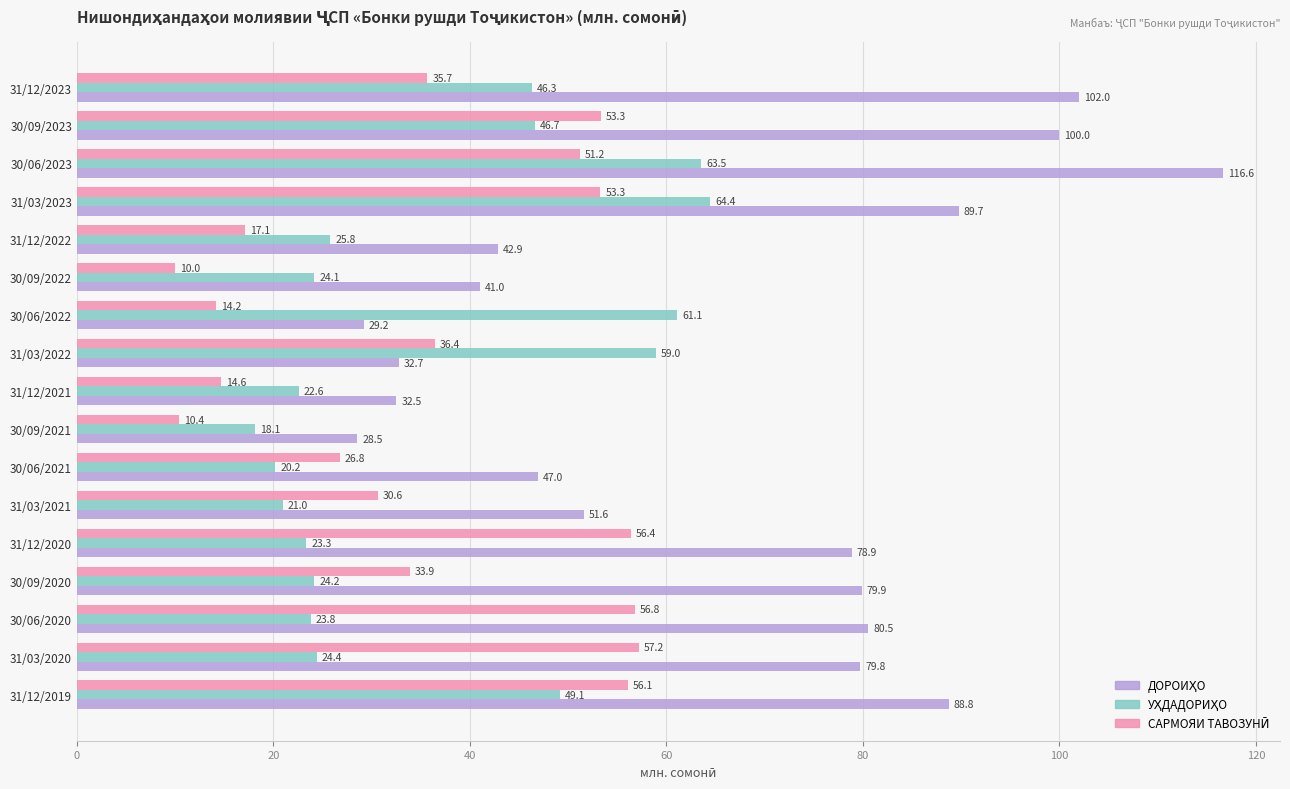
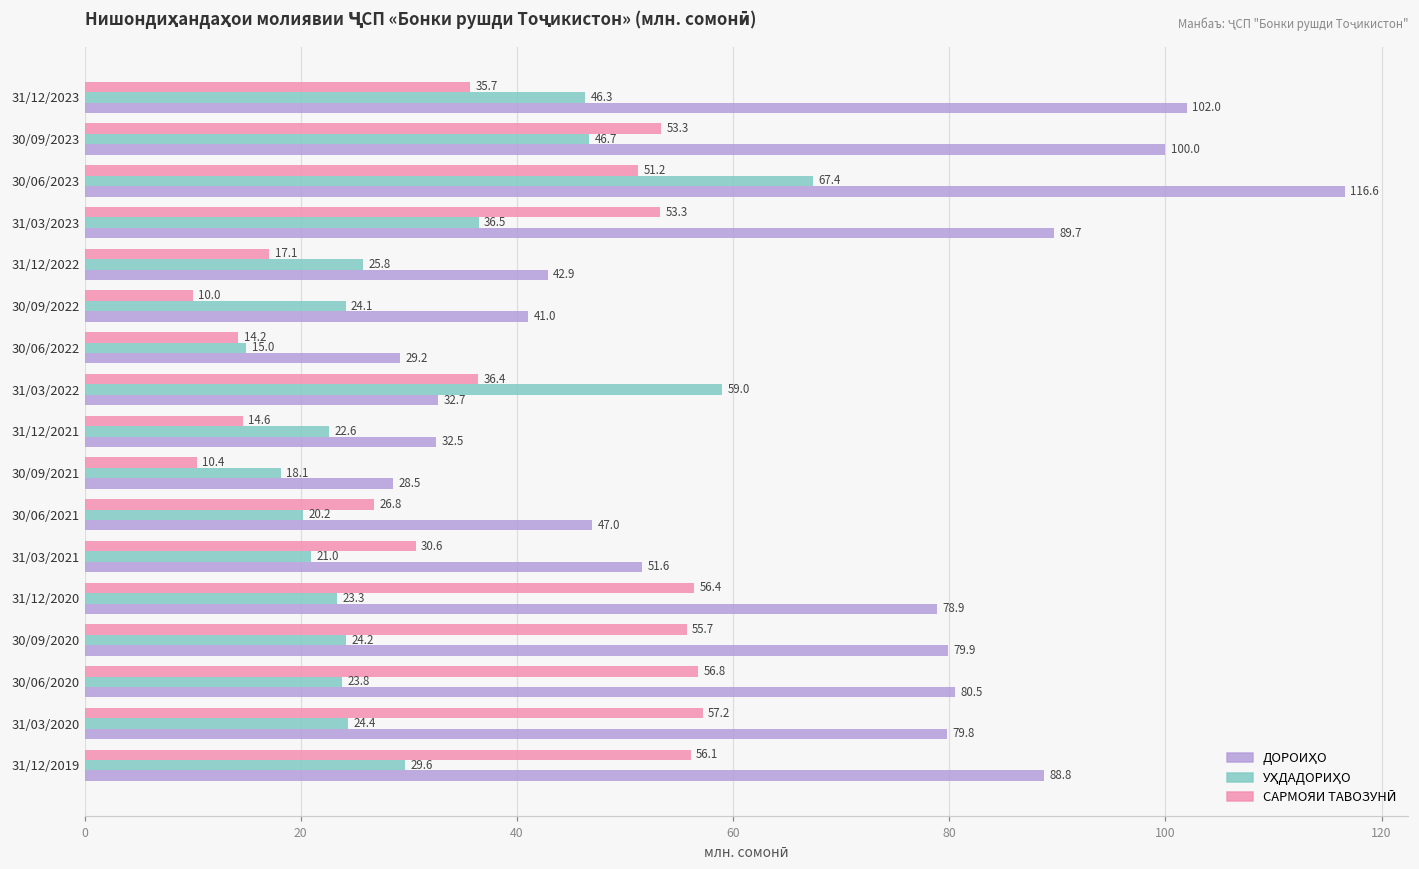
  {
    "ДОРОИҲО": {
      "31/12/2023": 102.0,
      "30/09/2023": 100.0,
      "30/06/2023": 116.6,
      "31/03/2023": 89.7,
      "31/12/2022": 42.9,
      "30/09/2022": 41.0,
      "30/06/2022": 29.2,
      "31/03/2022": 32.7,
      "31/12/2021": 32.5,
      "30/09/2021": 28.5,
      "30/06/2021": 47.0,
      "31/03/2021": 51.6,
      "31/12/2020": 78.9,
      "30/09/2020": 79.9,
      "30/06/2020": 80.5,
      "31/03/2020": 79.8,
      "31/12/2019": 88.8
    },
    "УҲДАДОРИҲО": {
      "31/12/2023": 46.3,
      "30/09/2023": 46.7,
-     "30/06/2023": 63.5,
-     "31/03/2023": 64.4,
+     "30/06/2023": 67.4,
+     "31/03/2023": 36.5,
      "31/12/2022": 25.8,
      "30/09/2022": 24.1,
-     "30/06/2022": 61.1,
+     "30/06/2022": 15.0,
      "31/03/2022": 59.0,
      "31/12/2021": 22.6,
      "30/09/2021": 18.1,
      "30/06/2021": 20.2,
      "31/03/2021": 21.0,
      "31/12/2020": 23.3,
      "30/09/2020": 24.2,
      "30/06/2020": 23.8,
      "31/03/2020": 24.4,
-     "31/12/2019": 49.1
+     "31/12/2019": 29.6
    },
    "САРМОЯИ ТАВОЗУНӢ": {
      "31/12/2023": 35.7,
      "30/09/2023": 53.3,
      "30/06/2023": 51.2,
      "31/03/2023": 53.3,
      "31/12/2022": 17.1,
      "30/09/2022": 10.0,
      "30/06/2022": 14.2,
      "31/03/2022": 36.4,
      "31/12/2021": 14.6,
      "30/09/2021": 10.4,
      "30/06/2021": 26.8,
      "31/03/2021": 30.6,
      "31/12/2020": 56.4,
-     "30/09/2020": 33.9,
+     "30/09/2020": 55.7,
      "30/06/2020": 56.8,
      "31/03/2020": 57.2,
      "31/12/2019": 56.1
    }
  }
